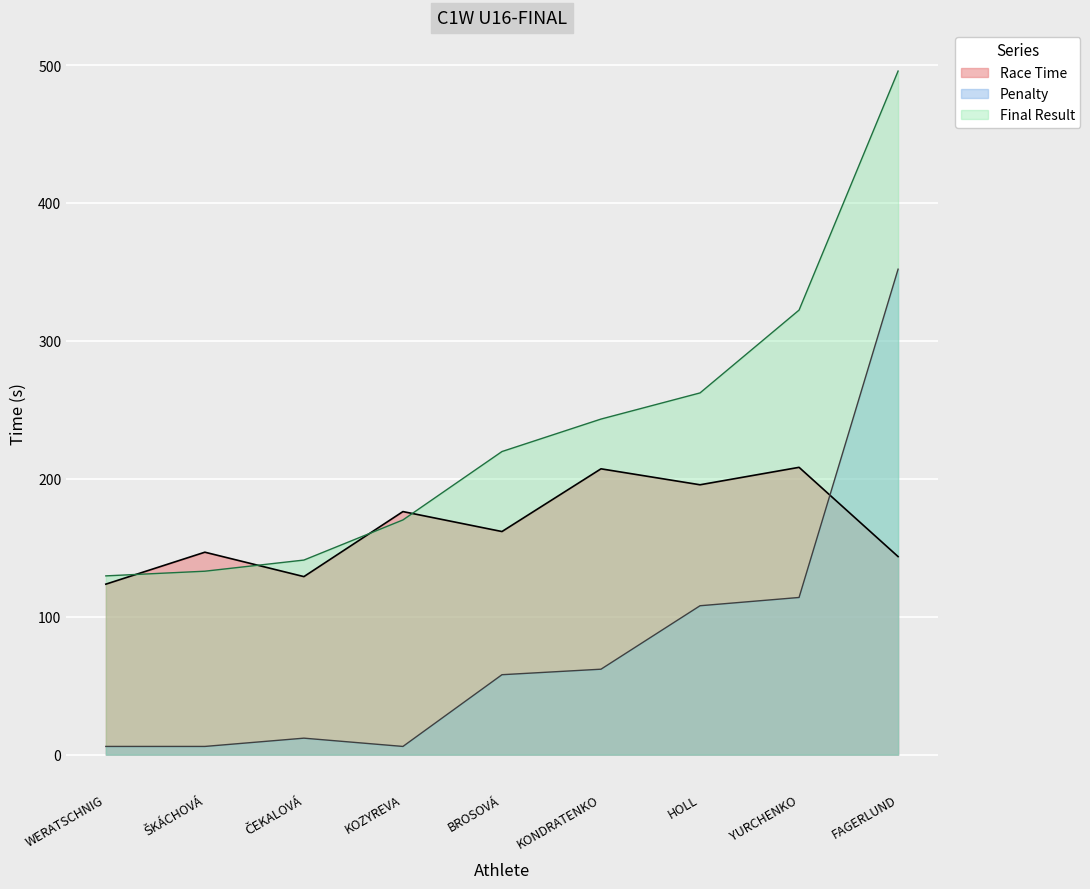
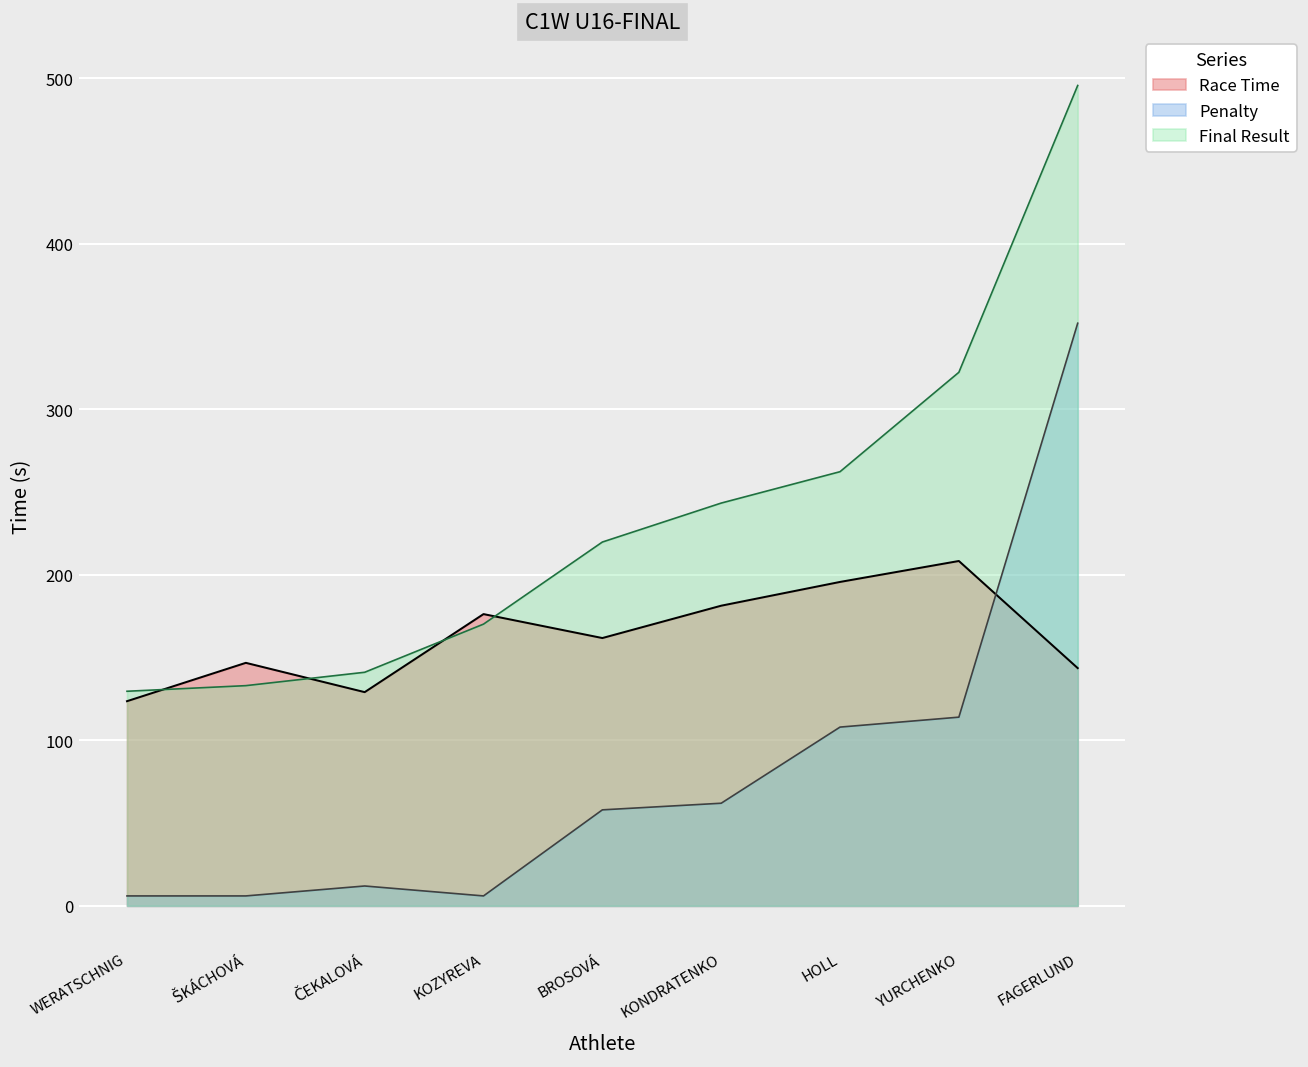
  {
    "Race Time": {
      "WERATSCHNIG": 124,
      "ŠKÁCHOVÁ": 147,
      "ČEKALOVÁ": 129,
      "KOZYREVA": 176,
      "BROSOVÁ": 162,
-     "KONDRATENKO": 207,
+     "KONDRATENKO": 181,
      "HOLL": 196,
      "YURCHENKO": 208,
      "FAGERLUND": 144
    }
  }
